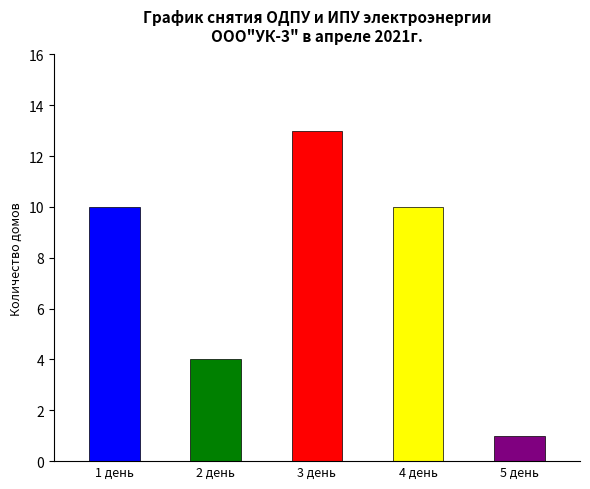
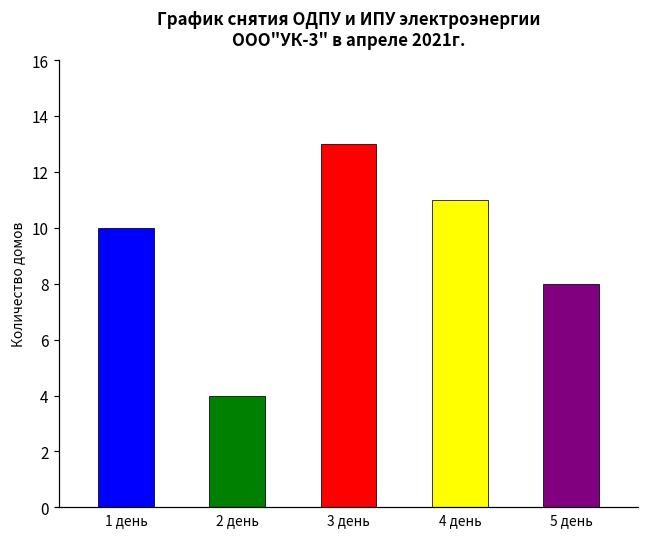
  {
    "1 день": 10,
    "2 день": 4,
    "3 день": 13,
-   "4 день": 10,
-   "5 день": 1
+   "4 день": 11,
+   "5 день": 8
  }
